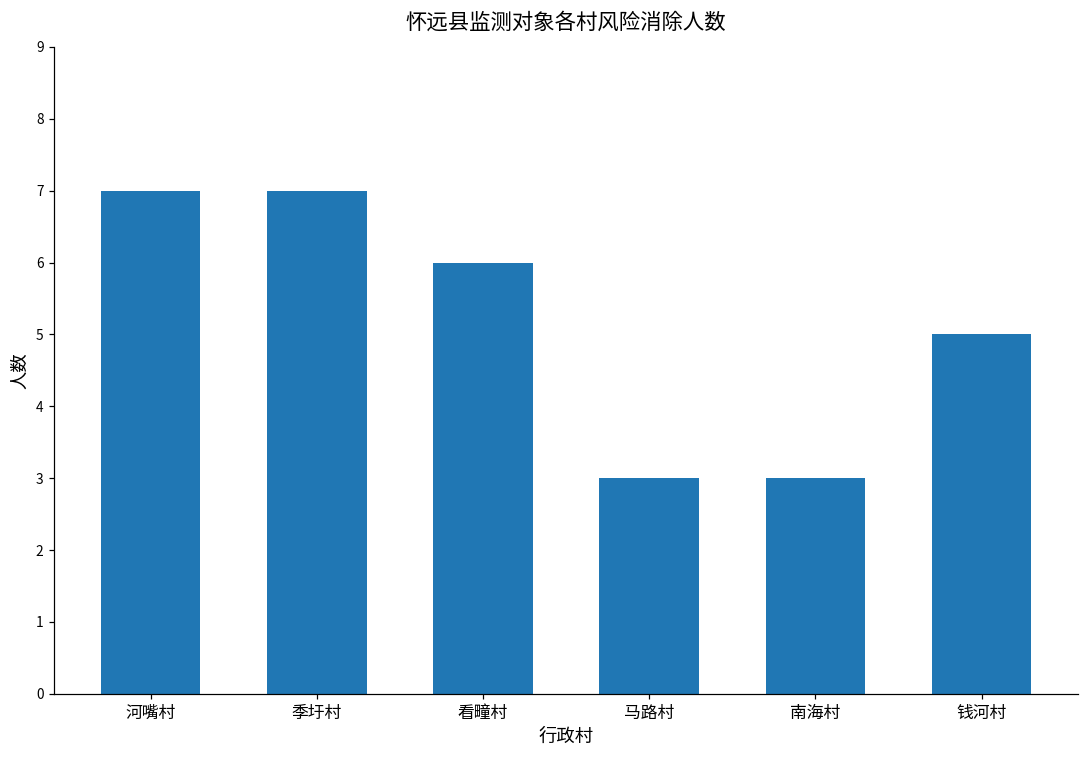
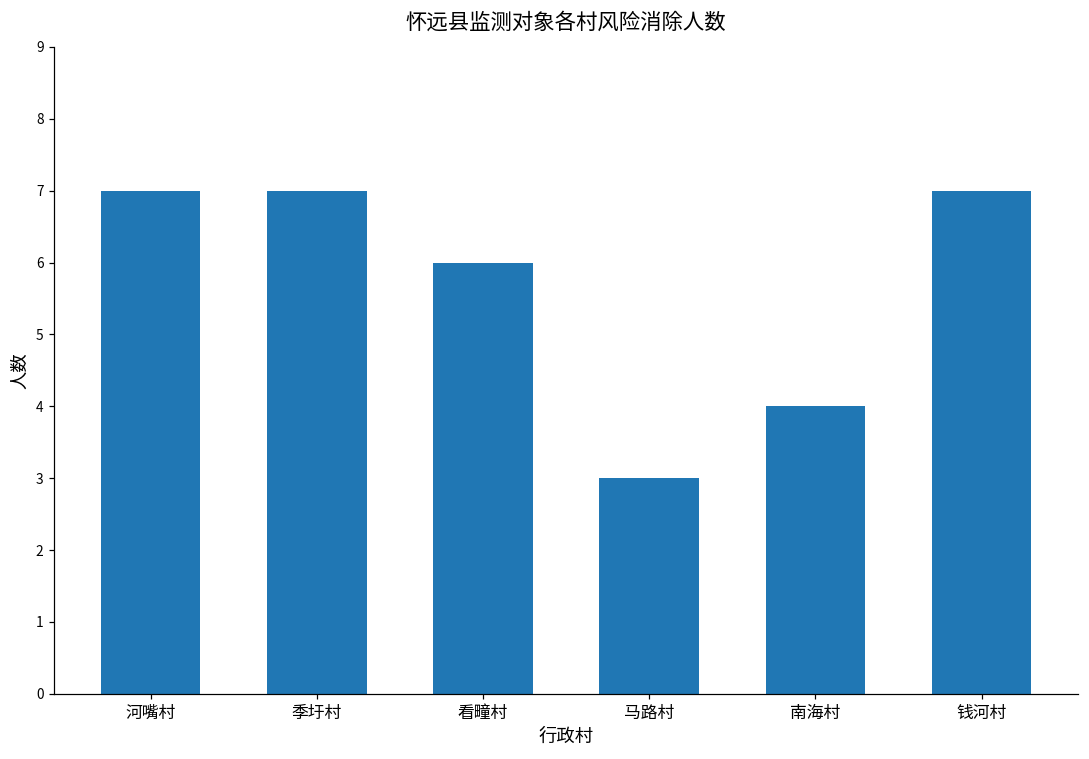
  {
    "河嘴村": 7,
    "季圩村": 7,
    "看疃村": 6,
    "马路村": 3,
-   "南海村": 3,
-   "钱河村": 5
+   "南海村": 4,
+   "钱河村": 7
  }
